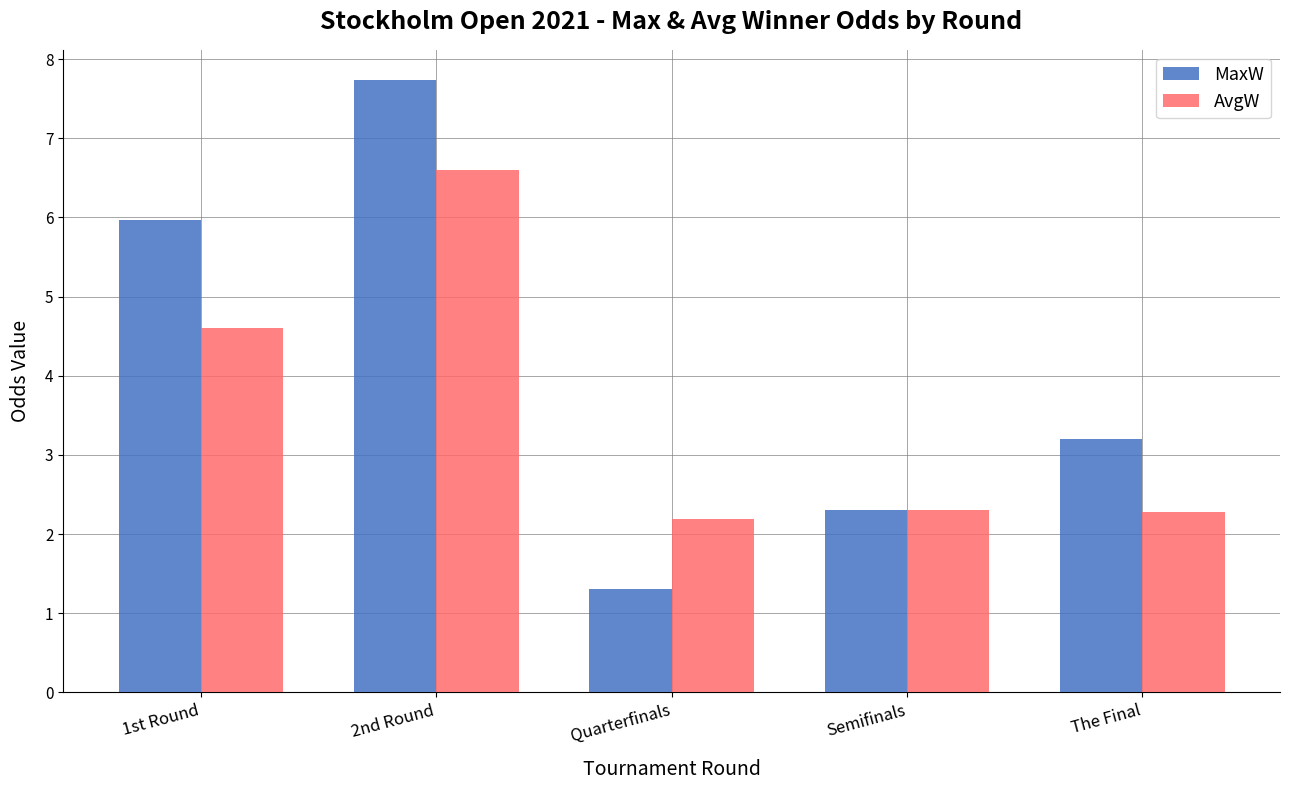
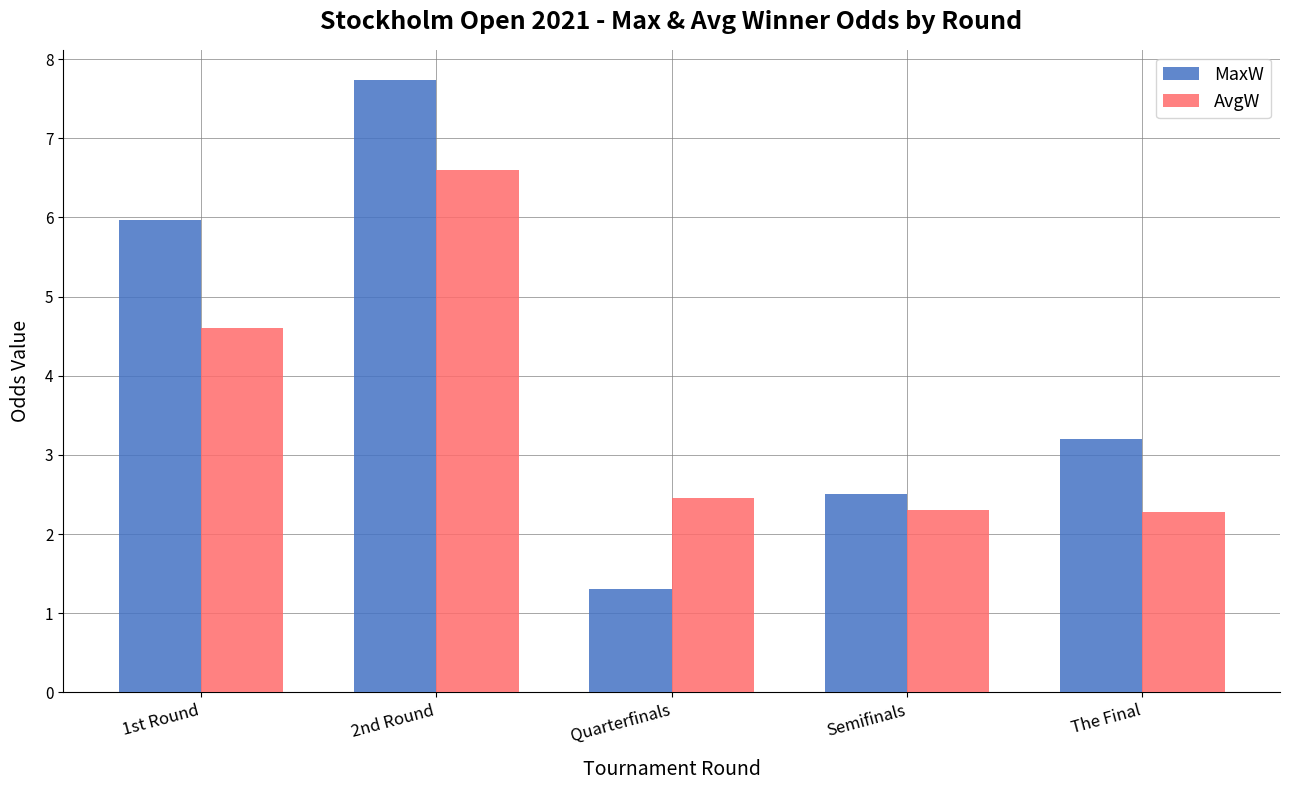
  {
    "MaxW": {
      "1st Round": 6.0,
      "2nd Round": 7.7,
      "Quarterfinals": 1.3,
-     "Semifinals": 2.3,
+     "Semifinals": 2.5,
      "The Final": 3.2
    },
    "AvgW": {
      "1st Round": 4.6,
      "2nd Round": 6.6,
-     "Quarterfinals": 2.2,
+     "Quarterfinals": 2.5,
      "Semifinals": 2.3,
      "The Final": 2.3
    }
  }
